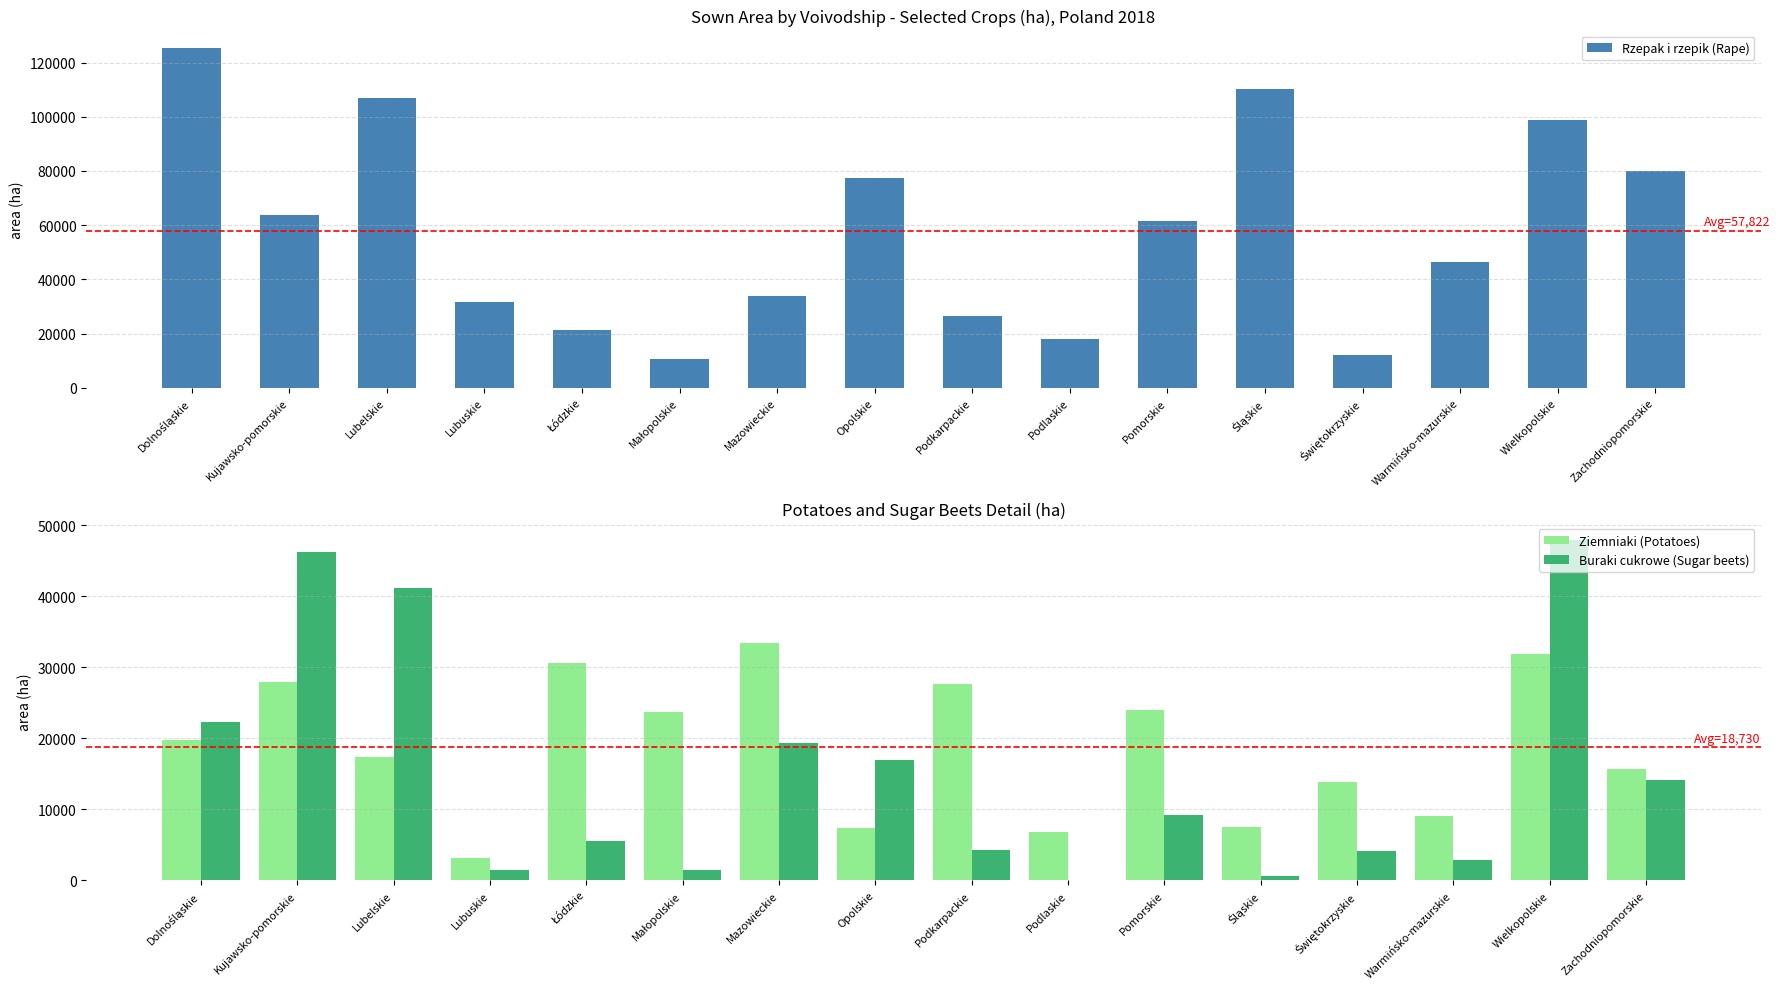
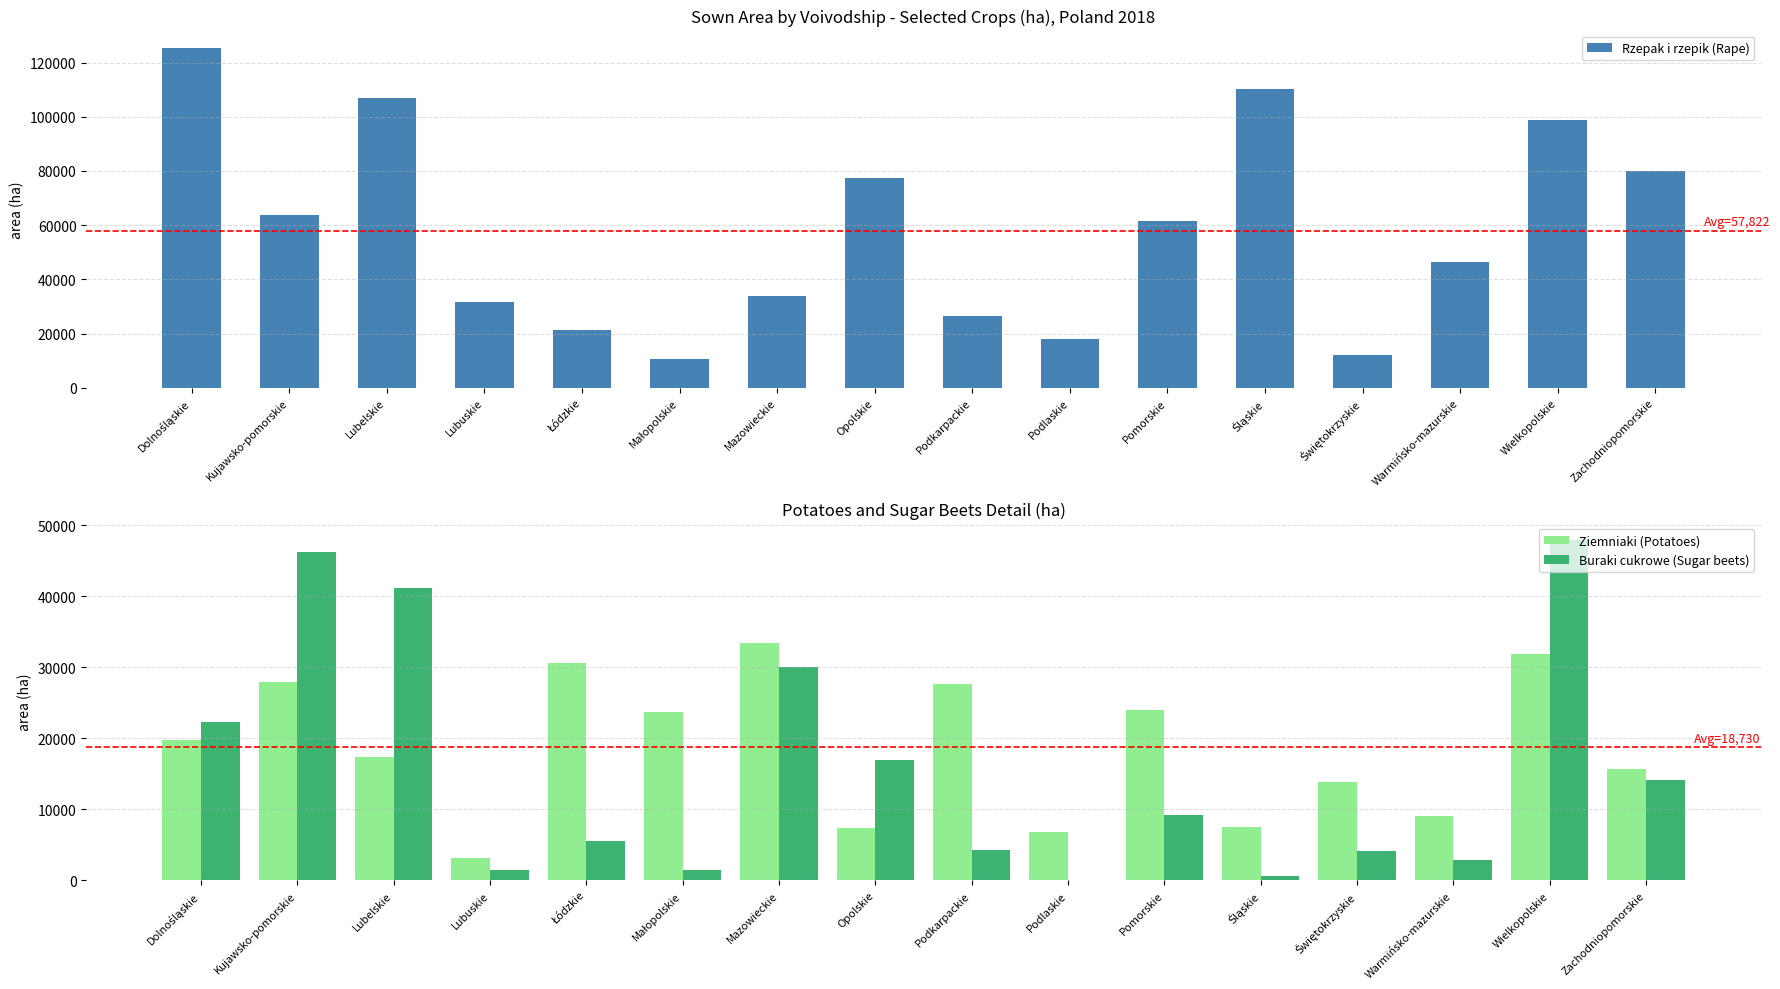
  {
    "Sown Area by Voivodship - Selected Crops (ha), Poland 2018": {
      "Dolnośląskie": 126000,
      "Kujawsko-pomorskie": 64000,
      "Lubelskie": 107000,
      "Lubuskie": 32000,
      "Łódzkie": 21000,
      "Małopolskie": 11000,
      "Mazowieckie": 34000,
      "Opolskie": 77000,
      "Podkarpackie": 27000,
      "Podlaskie": 18000,
      "Pomorskie": 61000,
      "Śląskie": 110000,
      "Świętokrzyskie": 12000,
      "Warmińsko-mazurskie": 46000,
      "Wielkopolskie": 99000,
      "Zachodniopomorskie": 80000
    },
    "Potatoes and Sugar Beets Detail (ha)": {
      "Ziemniaki (Potatoes)": {
        "Dolnośląskie": 20000,
        "Kujawsko-pomorskie": 28000,
        "Lubelskie": 17000,
        "Lubuskie": 3000,
        "Łódzkie": 31000,
        "Małopolskie": 24000,
        "Mazowieckie": 33000,
        "Opolskie": 7000,
        "Podkarpackie": 28000,
        "Podlaskie": 7000,
        "Pomorskie": 24000,
        "Śląskie": 8000,
        "Świętokrzyskie": 14000,
        "Warmińsko-mazurskie": 9000,
        "Wielkopolskie": 32000,
        "Zachodniopomorskie": 16000
      },
      "Buraki cukrowe (Sugar beets)": {
        "Dolnośląskie": 22000,
        "Kujawsko-pomorskie": 46000,
        "Lubelskie": 41000,
        "Lubuskie": 1000,
        "Łódzkie": 6000,
        "Małopolskie": 2000,
-       "Mazowieckie": 19000,
+       "Mazowieckie": 30000,
        "Opolskie": 17000,
        "Podkarpackie": 4000,
        "Pomorskie": 9000,
        "Śląskie": 1000,
        "Świętokrzyskie": 4000,
        "Warmińsko-mazurskie": 3000,
        "Zachodniopomorskie": 14000
      }
    }
  }
